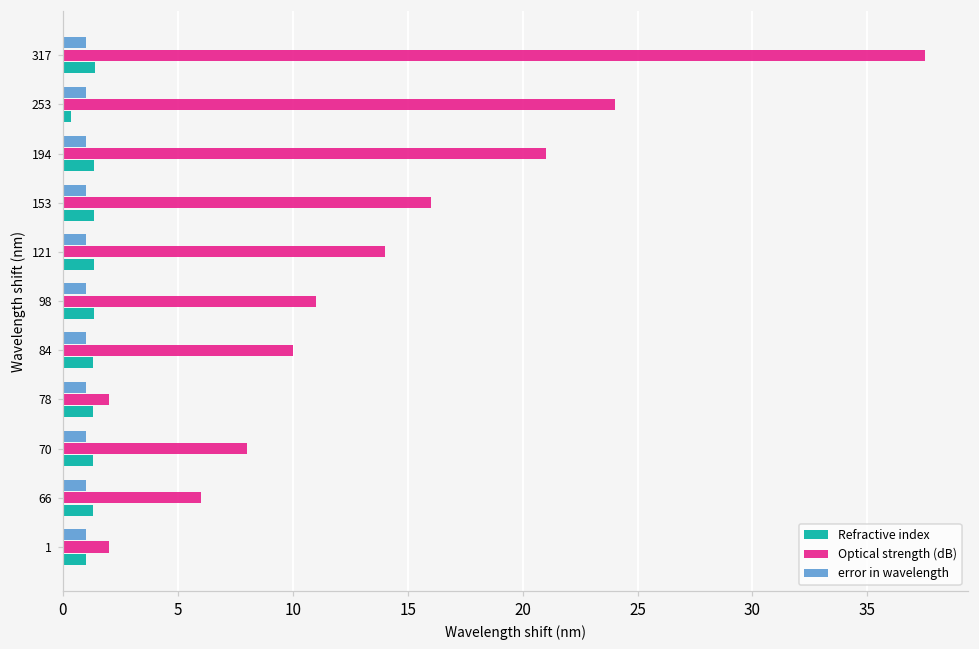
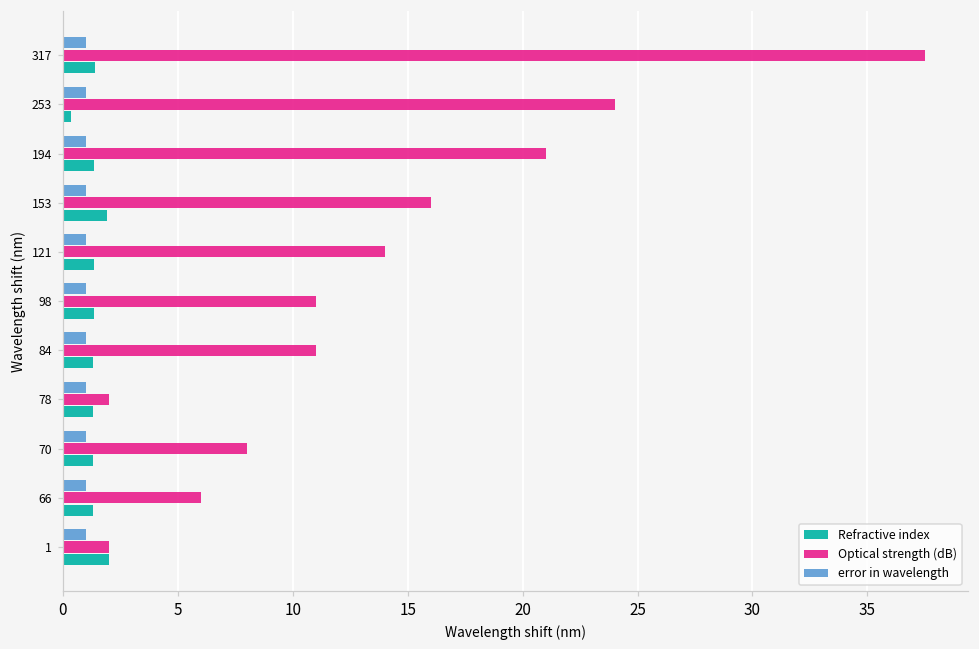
  {
    "Refractive index": {
      "317": 1.4,
      "253": 0.4,
      "194": 1.4,
-     "153": 1.4,
+     "153": 1.9,
      "121": 1.4,
      "98": 1.3,
      "84": 1.3,
      "78": 1.3,
      "70": 1.3,
      "66": 1.3,
-     "1": 1
+     "1": 2
    },
    "Optical strength (dB)": {
      "317": 37.5,
      "253": 24,
      "194": 21,
      "153": 16,
      "121": 14,
      "98": 11,
-     "84": 10,
+     "84": 11,
      "78": 2,
      "70": 8,
      "66": 6,
      "1": 2
    },
    "error in wavelength": {
      "317": 1.0,
      "253": 1.0,
      "194": 1.0,
      "153": 1.0,
      "121": 1.0,
      "98": 1.0,
      "84": 1.0,
      "78": 1.0,
      "70": 1.0,
      "66": 1.0,
      "1": 1.0
    }
  }
